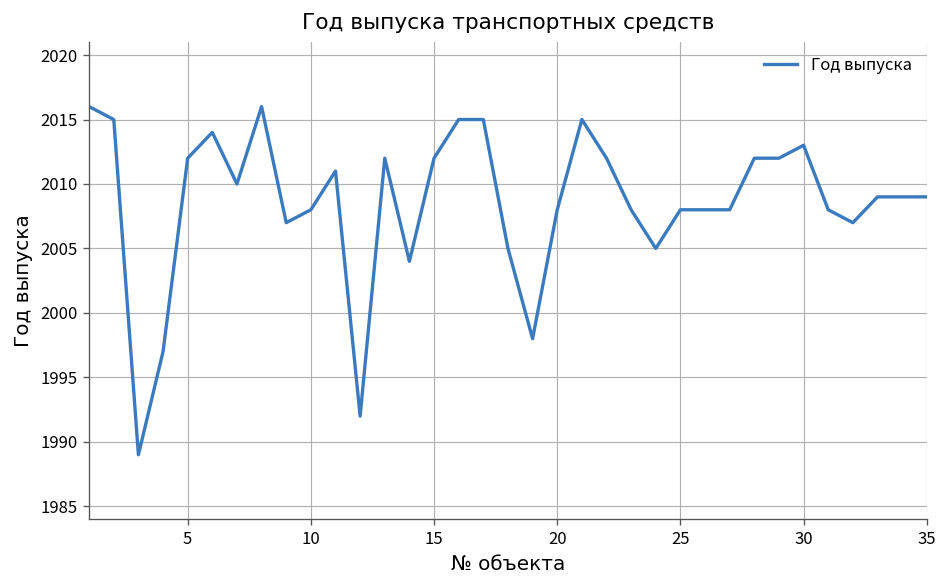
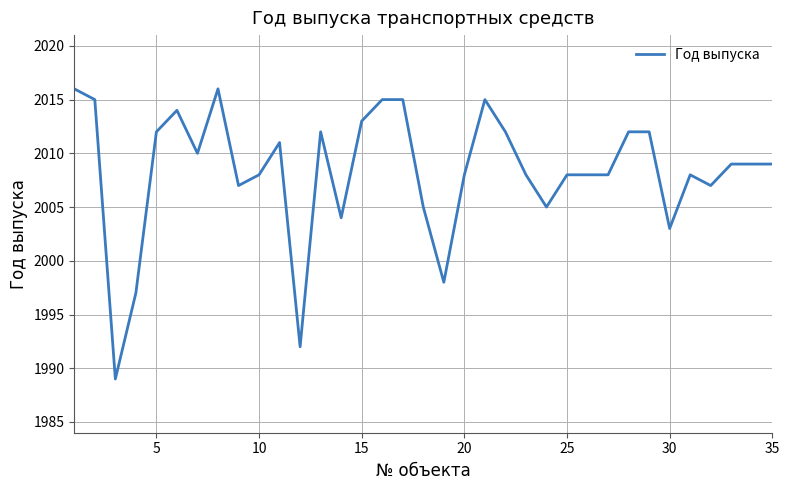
  {
    "5": 2012,
    "10": 2008,
-   "15": 2012,
+   "15": 2013,
    "20": 2008,
    "25": 2008,
-   "30": 2013,
+   "30": 2003,
    "35": 2009
  }
